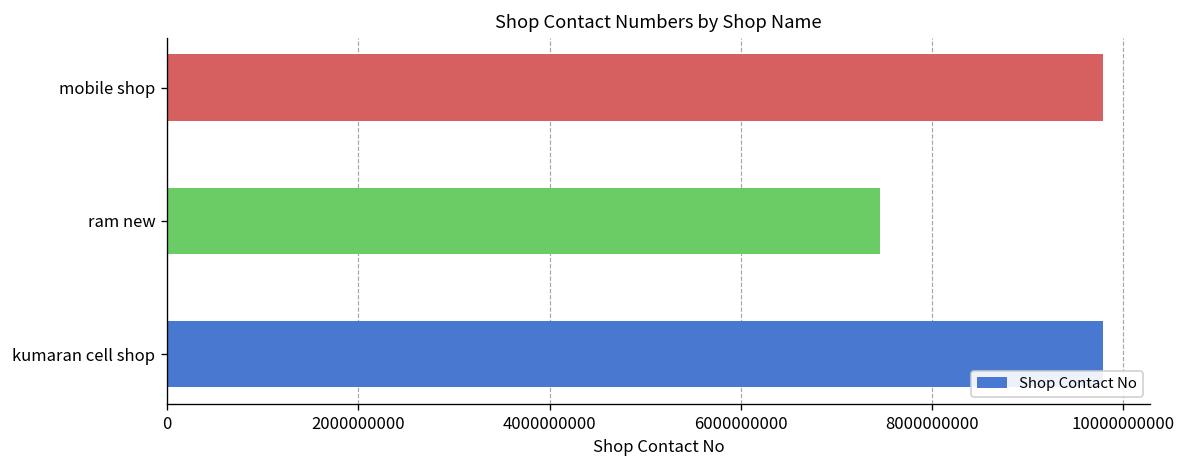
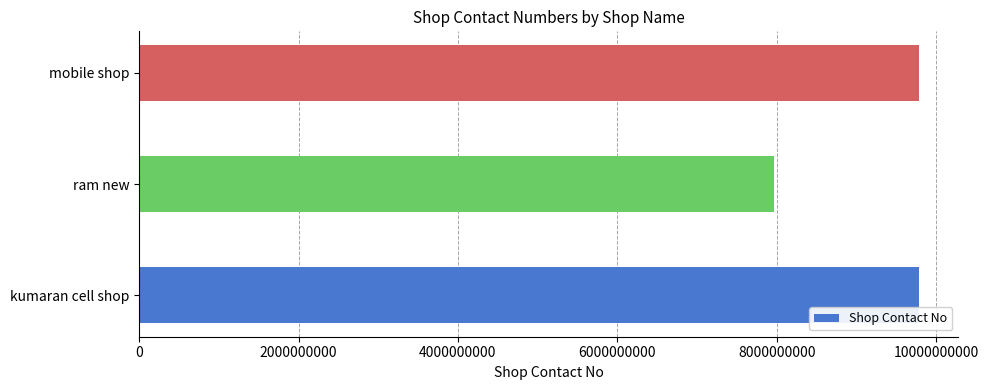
  {
    "mobile shop": 9800000000,
-   "ram new": 7500000000,
+   "ram new": 8000000000,
    "kumaran cell shop": 9800000000
  }
